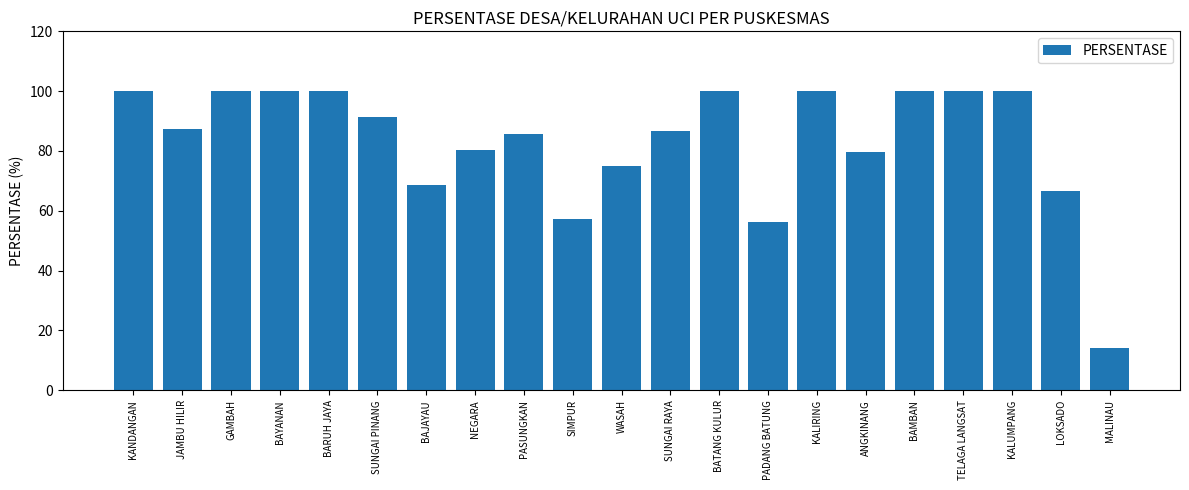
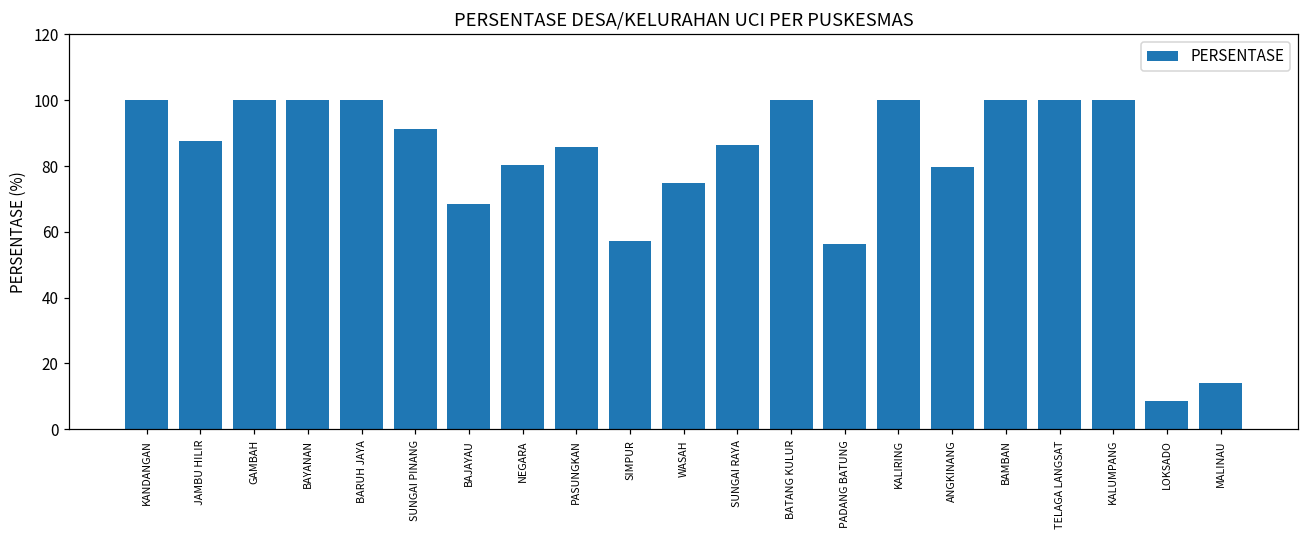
  {
    "KANDANGAN": 100,
    "JAMBU HILIR": 88,
    "GAMBAH": 100,
    "BAYANAN": 100,
    "BARUH JAYA": 100,
    "SUNGAI PINANG": 91,
    "BAJAYAU": 68,
    "NEGARA": 80,
    "PASUNGKAN": 86,
    "SIMPUR": 57,
    "WASAH": 75,
    "SUNGAI RAYA": 87,
    "BATANG KULUR": 100,
    "PADANG BATUNG": 56,
    "KALIRING": 100,
    "ANGKINANG": 80,
    "BAMBAN": 100,
    "TELAGA LANGSAT": 100,
    "KALUMPANG": 100,
-   "LOKSADO": 67,
+   "LOKSADO": 9,
    "MALINAU": 14
  }
